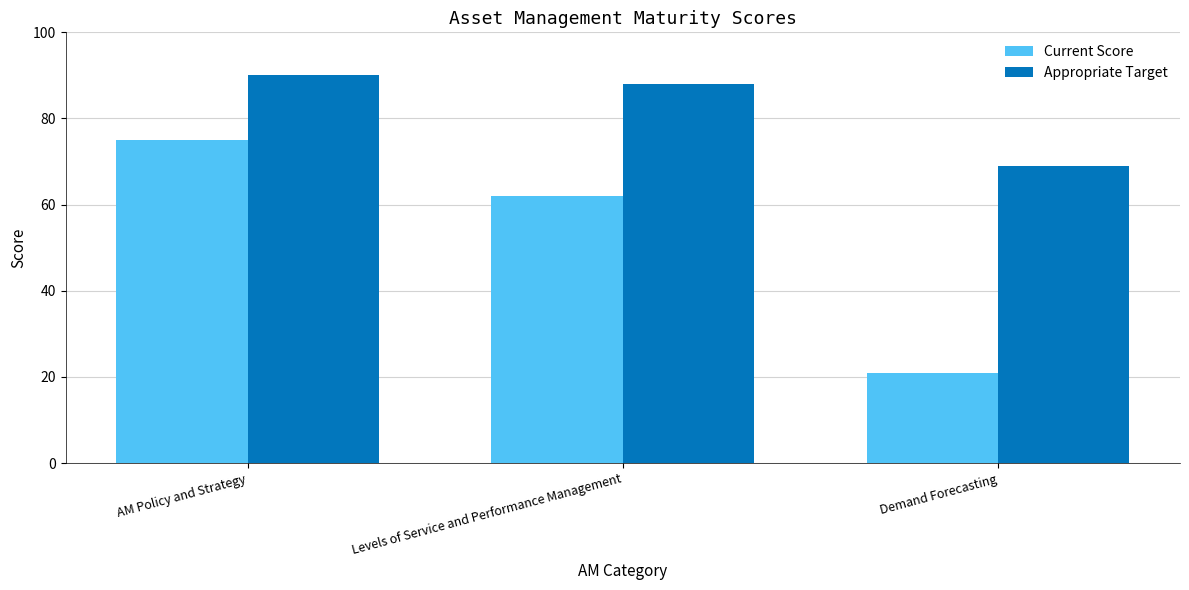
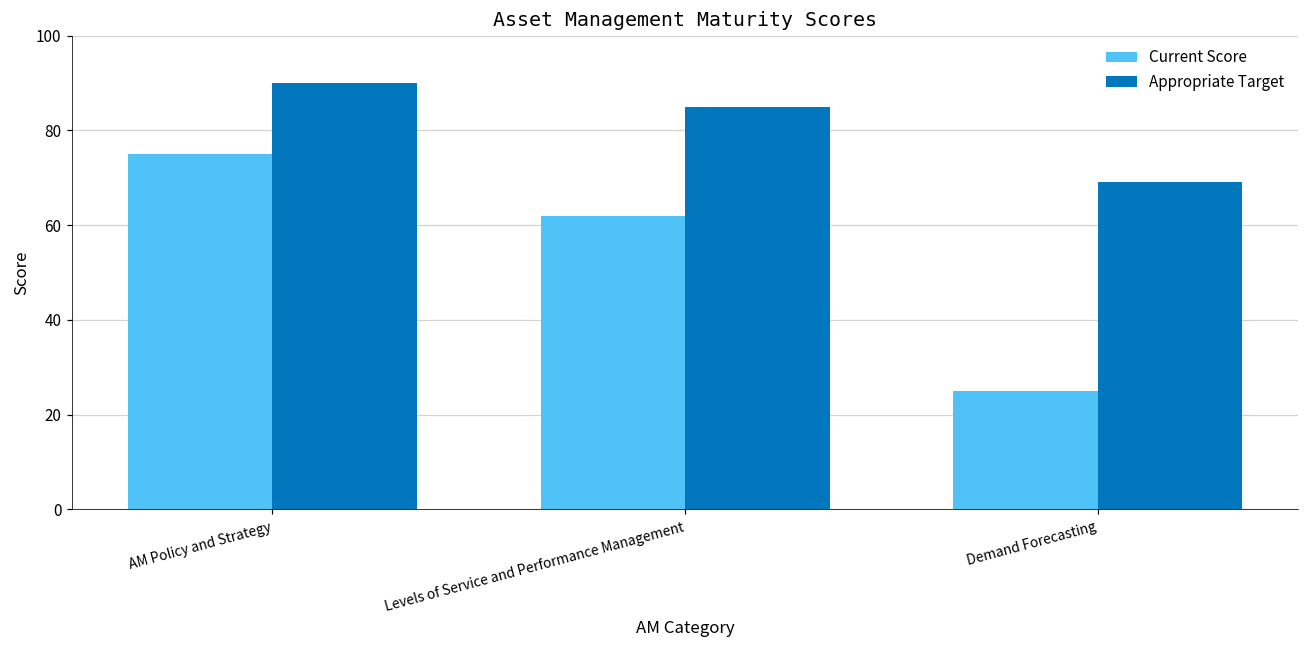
  {
    "Current Score": {
      "AM Policy and Strategy": 75,
      "Levels of Service and Performance Management": 62,
-     "Demand Forecasting": 21
+     "Demand Forecasting": 25
    },
    "Appropriate Target": {
      "AM Policy and Strategy": 90,
-     "Levels of Service and Performance Management": 88,
+     "Levels of Service and Performance Management": 85,
      "Demand Forecasting": 69
    }
  }
